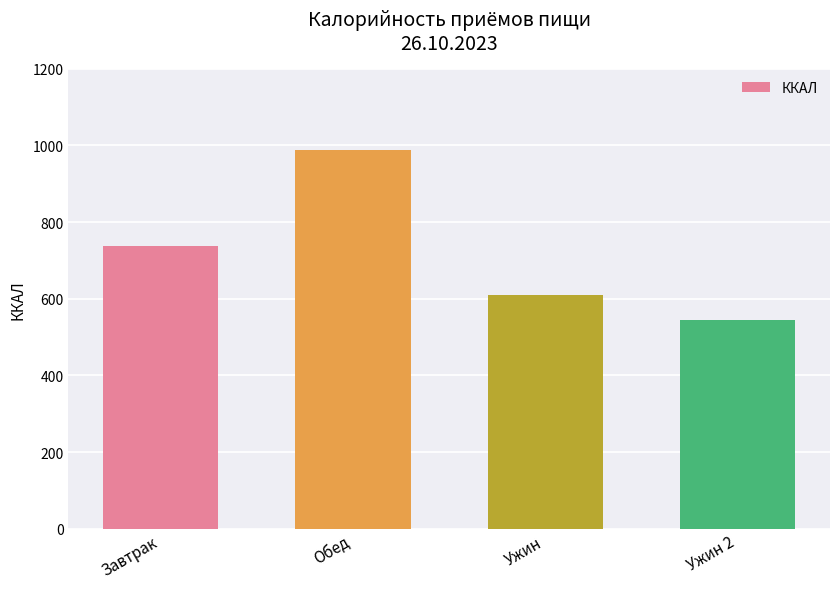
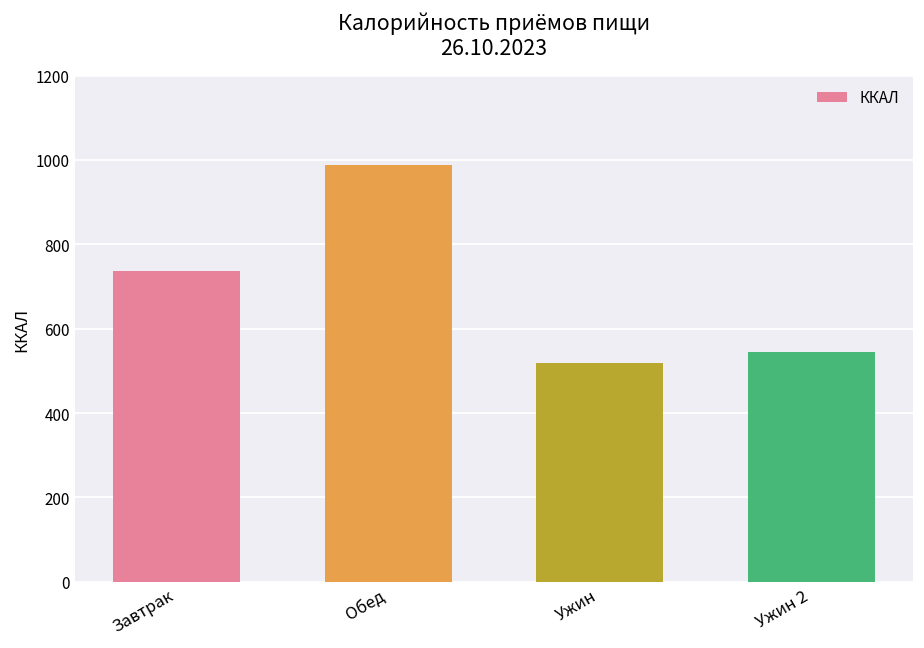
  {
    "Завтрак": 740,
    "Обед": 990,
-   "Ужин": 610,
+   "Ужин": 520,
    "Ужин 2": 550
  }
